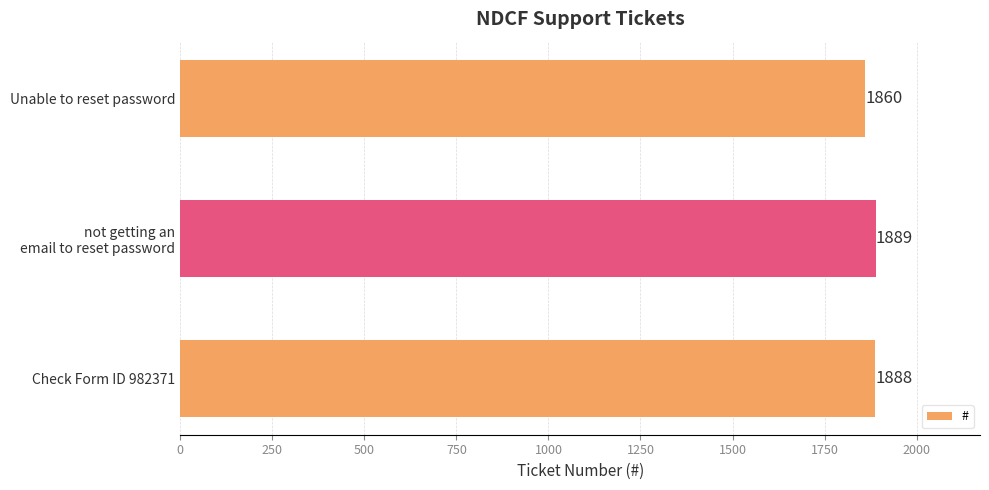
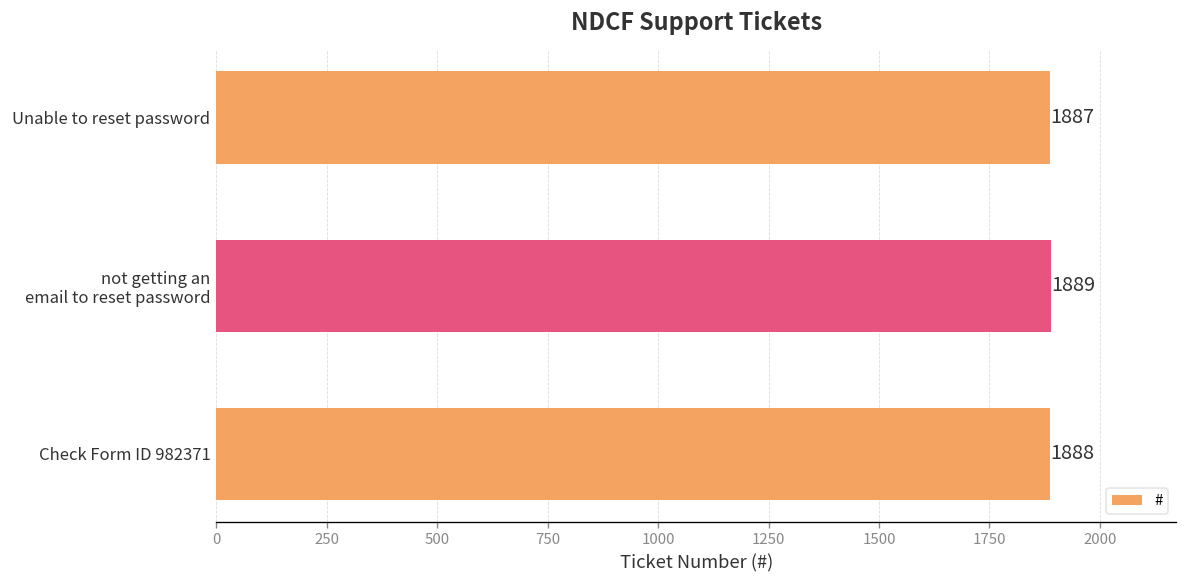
  {
-   "Unable to reset password": 1860,
+   "Unable to reset password": 1887,
    "not getting an email to reset password": 1889,
    "Check Form ID 982371": 1888
  }
